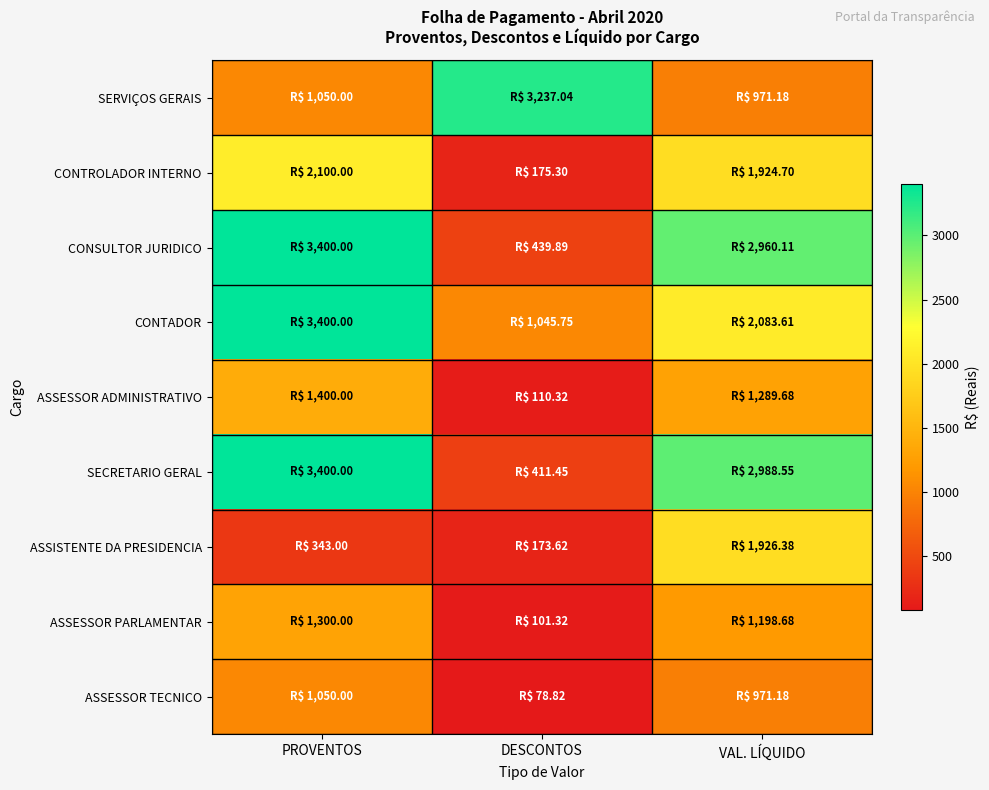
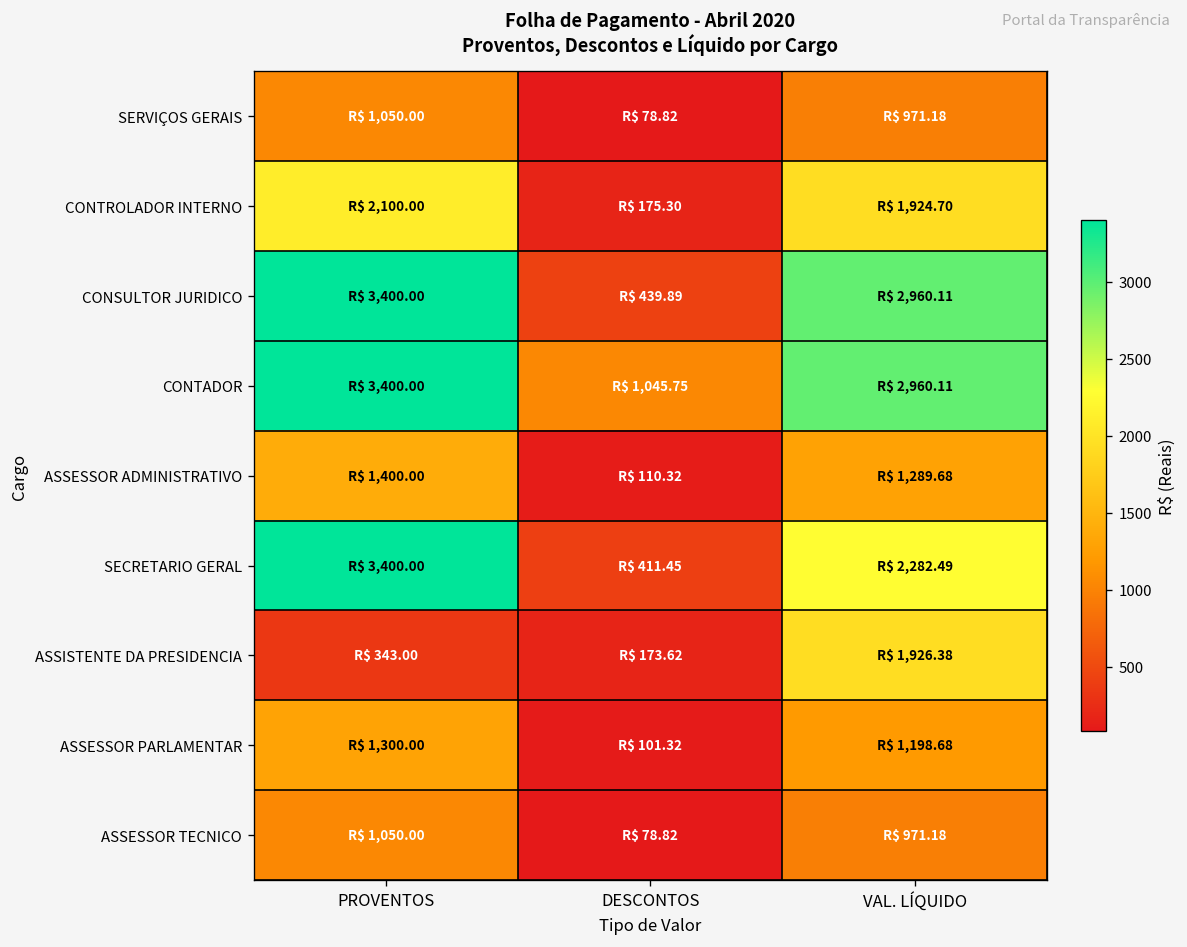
  {
    "SERVIÇOS GERAIS": {
      "PROVENTOS": "1,050.00",
-     "DESCONTOS": "3,237.04",
+     "DESCONTOS": "78.82",
      "VAL. LÍQUIDO": "971.18"
    },
    "CONTROLADOR INTERNO": {
      "PROVENTOS": "2,100.00",
      "DESCONTOS": "175.30",
      "VAL. LÍQUIDO": "1,924.70"
    },
    "CONSULTOR JURIDICO": {
      "PROVENTOS": "3,400.00",
      "DESCONTOS": "439.89",
      "VAL. LÍQUIDO": "2,960.11"
    },
    "CONTADOR": {
      "PROVENTOS": "3,400.00",
      "DESCONTOS": "1,045.75",
-     "VAL. LÍQUIDO": "2,083.61"
+     "VAL. LÍQUIDO": "2,960.11"
    },
    "ASSESSOR ADMINISTRATIVO": {
      "PROVENTOS": "1,400.00",
      "DESCONTOS": "110.32",
      "VAL. LÍQUIDO": "1,289.68"
    },
    "SECRETARIO GERAL": {
      "PROVENTOS": "3,400.00",
      "DESCONTOS": "411.45",
-     "VAL. LÍQUIDO": "2,988.55"
+     "VAL. LÍQUIDO": "2,282.49"
    },
    "ASSISTENTE DA PRESIDENCIA": {
      "PROVENTOS": "343.00",
      "DESCONTOS": "173.62",
      "VAL. LÍQUIDO": "1,926.38"
    },
    "ASSESSOR PARLAMENTAR": {
      "PROVENTOS": "1,300.00",
      "DESCONTOS": "101.32",
      "VAL. LÍQUIDO": "1,198.68"
    },
    "ASSESSOR TECNICO": {
      "PROVENTOS": "1,050.00",
      "DESCONTOS": "78.82",
      "VAL. LÍQUIDO": "971.18"
    }
  }
